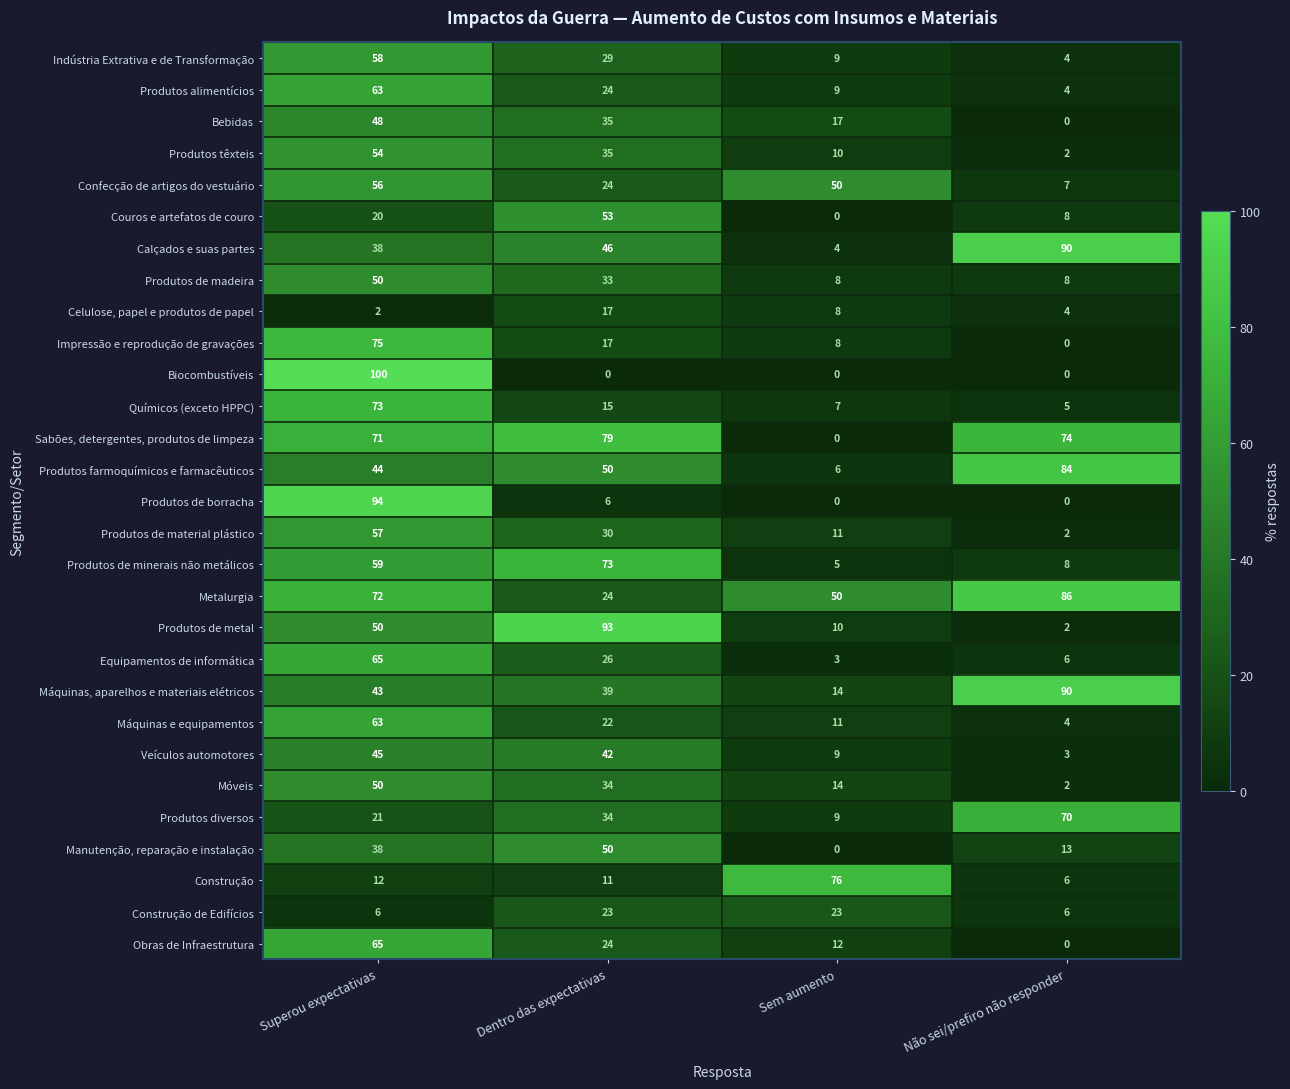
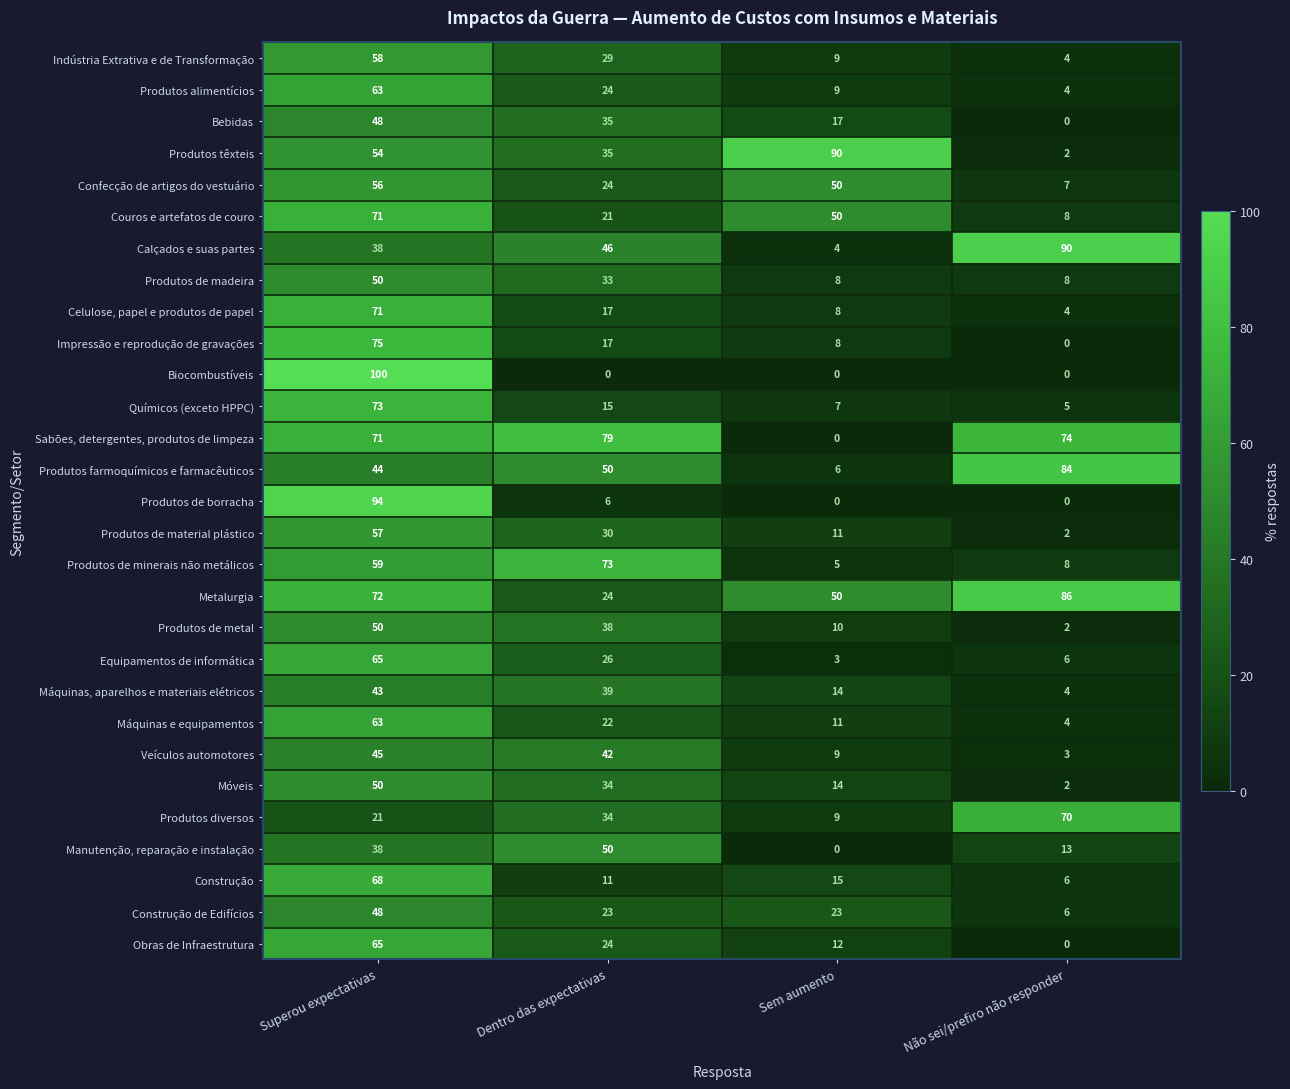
  {
    "Indústria Extrativa e de Transformação": {
      "Superou expectativas": 58,
      "Dentro das expectativas": 29,
      "Sem aumento": 9,
      "Não sei/prefiro não responder": 4
    },
    "Produtos alimentícios": {
      "Superou expectativas": 63,
      "Dentro das expectativas": 24,
      "Sem aumento": 9,
      "Não sei/prefiro não responder": 4
    },
    "Bebidas": {
      "Superou expectativas": 48,
      "Dentro das expectativas": 35,
      "Sem aumento": 17,
      "Não sei/prefiro não responder": 0
    },
    "Produtos têxteis": {
      "Superou expectativas": 54,
      "Dentro das expectativas": 35,
-     "Sem aumento": 10,
+     "Sem aumento": 90,
      "Não sei/prefiro não responder": 2
    },
    "Confecção de artigos do vestuário": {
      "Superou expectativas": 56,
      "Dentro das expectativas": 24,
      "Sem aumento": 50,
      "Não sei/prefiro não responder": 7
    },
    "Couros e artefatos de couro": {
-     "Superou expectativas": 20,
-     "Dentro das expectativas": 53,
-     "Sem aumento": 0,
+     "Superou expectativas": 71,
+     "Dentro das expectativas": 21,
+     "Sem aumento": 50,
      "Não sei/prefiro não responder": 8
    },
    "Calçados e suas partes": {
      "Superou expectativas": 38,
      "Dentro das expectativas": 46,
      "Sem aumento": 4,
      "Não sei/prefiro não responder": 90
    },
    "Produtos de madeira": {
      "Superou expectativas": 50,
      "Dentro das expectativas": 33,
      "Sem aumento": 8,
      "Não sei/prefiro não responder": 8
    },
    "Celulose, papel e produtos de papel": {
-     "Superou expectativas": 2,
+     "Superou expectativas": 71,
      "Dentro das expectativas": 17,
      "Sem aumento": 8,
      "Não sei/prefiro não responder": 4
    },
    "Impressão e reprodução de gravações": {
      "Superou expectativas": 75,
      "Dentro das expectativas": 17,
      "Sem aumento": 8,
      "Não sei/prefiro não responder": 0
    },
    "Biocombustíveis": {
      "Superou expectativas": 100,
      "Dentro das expectativas": 0,
      "Sem aumento": 0,
      "Não sei/prefiro não responder": 0
    },
    "Químicos (exceto HPPC)": {
      "Superou expectativas": 73,
      "Dentro das expectativas": 15,
      "Sem aumento": 7,
      "Não sei/prefiro não responder": 5
    },
    "Sabões, detergentes, produtos de limpeza": {
      "Superou expectativas": 71,
      "Dentro das expectativas": 79,
      "Sem aumento": 0,
      "Não sei/prefiro não responder": 74
    },
    "Produtos farmoquímicos e farmacêuticos": {
      "Superou expectativas": 44,
      "Dentro das expectativas": 50,
      "Sem aumento": 6,
      "Não sei/prefiro não responder": 84
    },
    "Produtos de borracha": {
      "Superou expectativas": 94,
      "Dentro das expectativas": 6,
      "Sem aumento": 0,
      "Não sei/prefiro não responder": 0
    },
    "Produtos de material plástico": {
      "Superou expectativas": 57,
      "Dentro das expectativas": 30,
      "Sem aumento": 11,
      "Não sei/prefiro não responder": 2
    },
    "Produtos de minerais não metálicos": {
      "Superou expectativas": 59,
      "Dentro das expectativas": 73,
      "Sem aumento": 5,
      "Não sei/prefiro não responder": 8
    },
    "Metalurgia": {
      "Superou expectativas": 72,
      "Dentro das expectativas": 24,
      "Sem aumento": 50,
      "Não sei/prefiro não responder": 86
    },
    "Produtos de metal": {
      "Superou expectativas": 50,
-     "Dentro das expectativas": 93,
+     "Dentro das expectativas": 38,
      "Sem aumento": 10,
      "Não sei/prefiro não responder": 2
    },
    "Equipamentos de informática": {
      "Superou expectativas": 65,
      "Dentro das expectativas": 26,
      "Sem aumento": 3,
      "Não sei/prefiro não responder": 6
    },
    "Máquinas, aparelhos e materiais elétricos": {
      "Superou expectativas": 43,
      "Dentro das expectativas": 39,
      "Sem aumento": 14,
-     "Não sei/prefiro não responder": 90
+     "Não sei/prefiro não responder": 4
    },
    "Máquinas e equipamentos": {
      "Superou expectativas": 63,
      "Dentro das expectativas": 22,
      "Sem aumento": 11,
      "Não sei/prefiro não responder": 4
    },
    "Veículos automotores": {
      "Superou expectativas": 45,
      "Dentro das expectativas": 42,
      "Sem aumento": 9,
      "Não sei/prefiro não responder": 3
    },
    "Móveis": {
      "Superou expectativas": 50,
      "Dentro das expectativas": 34,
      "Sem aumento": 14,
      "Não sei/prefiro não responder": 2
    },
    "Produtos diversos": {
      "Superou expectativas": 21,
      "Dentro das expectativas": 34,
      "Sem aumento": 9,
      "Não sei/prefiro não responder": 70
    },
    "Manutenção, reparação e instalação": {
      "Superou expectativas": 38,
      "Dentro das expectativas": 50,
      "Sem aumento": 0,
      "Não sei/prefiro não responder": 13
    },
    "Construção": {
-     "Superou expectativas": 12,
+     "Superou expectativas": 68,
      "Dentro das expectativas": 11,
-     "Sem aumento": 76,
+     "Sem aumento": 15,
      "Não sei/prefiro não responder": 6
    },
    "Construção de Edifícios": {
-     "Superou expectativas": 6,
+     "Superou expectativas": 48,
      "Dentro das expectativas": 23,
      "Sem aumento": 23,
      "Não sei/prefiro não responder": 6
    },
    "Obras de Infraestrutura": {
      "Superou expectativas": 65,
      "Dentro das expectativas": 24,
      "Sem aumento": 12,
      "Não sei/prefiro não responder": 0
    }
  }
